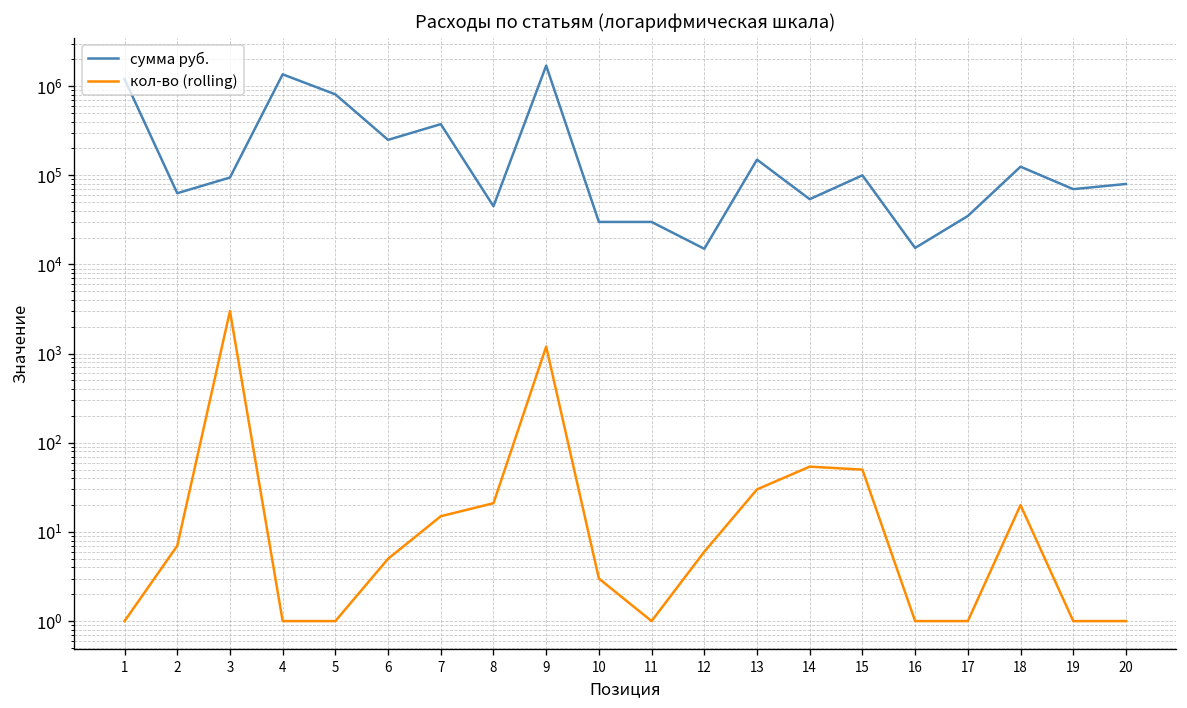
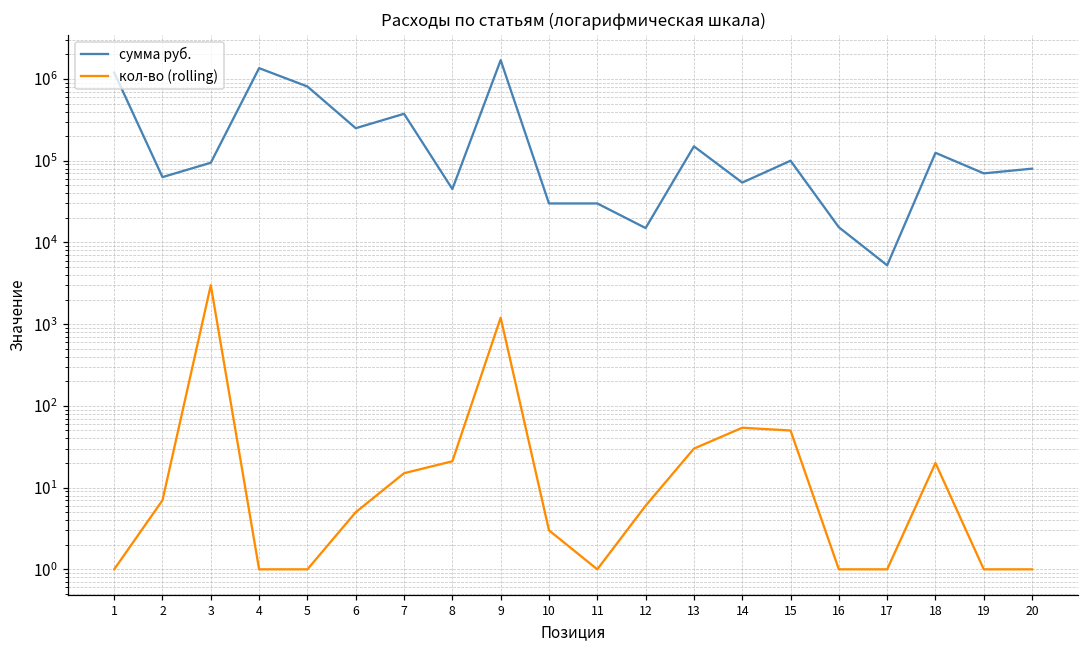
  {
    "сумма руб.": {
      "2": 60000,
      "3": 90000,
      "4": 1400000,
      "5": 800000,
      "6": 250000,
      "7": 400000,
      "8": 50000,
      "9": 1700000,
      "10": 30000,
      "11": 30000,
      "12": 15000,
      "13": 150000,
      "14": 50000,
      "15": 100000,
      "16": 15000,
-     "17": 40000,
+     "17": 5000,
      "18": 130000,
      "19": 70000,
      "20": 80000
    },
    "кол-во (rolling)": {
      "1": 1,
      "2": 7,
      "3": 3000,
      "4": 1,
      "5": 1,
      "6": 5,
      "7": 15,
      "8": 21,
      "9": 1200,
      "10": 3,
      "11": 1,
      "12": 6,
      "13": 30,
      "14": 50,
      "15": 50,
      "16": 1,
      "17": 1,
      "18": 20,
      "19": 1,
      "20": 1
    }
  }
